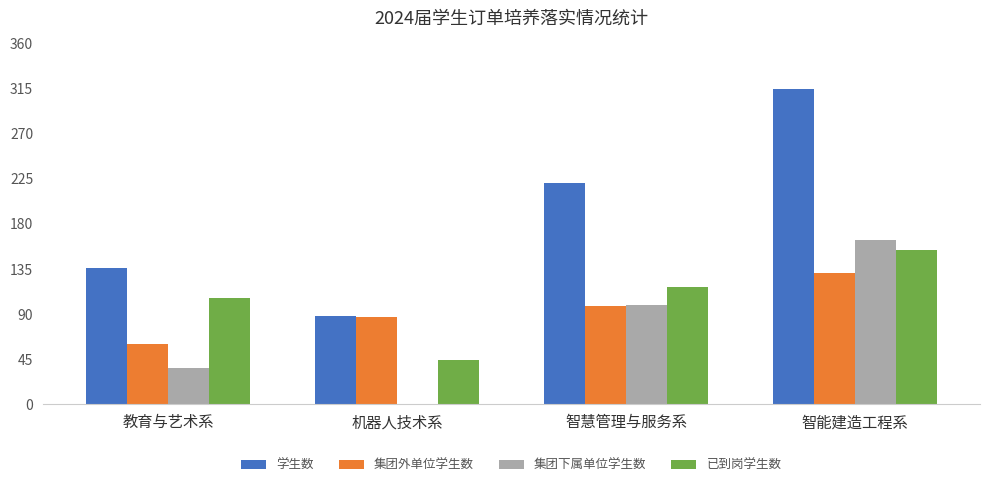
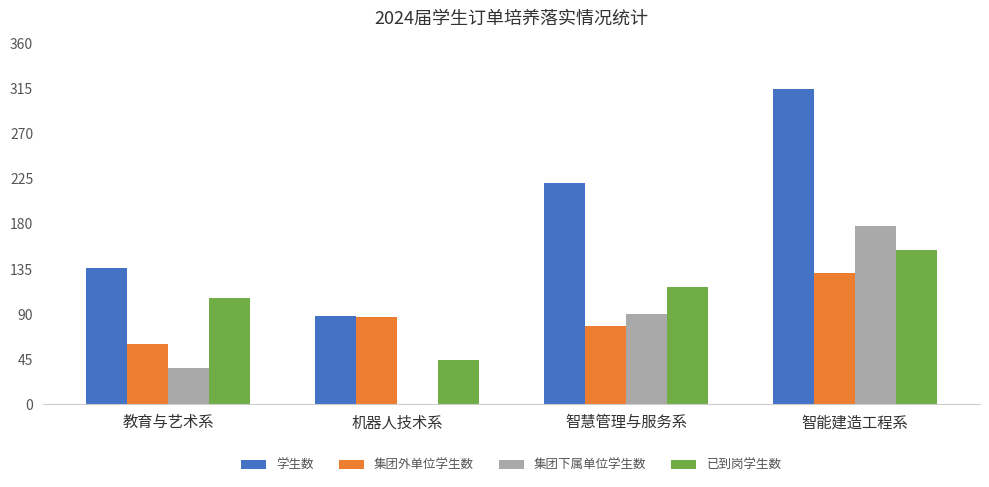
  {
    "学生数": {
      "教育与艺术系": 136,
      "机器人技术系": 88,
      "智慧管理与服务系": 221,
      "智能建造工程系": 314
    },
    "集团外单位学生数": {
      "教育与艺术系": 60,
      "机器人技术系": 87,
-     "智慧管理与服务系": 98,
+     "智慧管理与服务系": 78,
      "智能建造工程系": 131
    },
    "集团下属单位学生数": {
      "教育与艺术系": 36,
      "机器人技术系": 0,
-     "智慧管理与服务系": 99,
-     "智能建造工程系": 164
+     "智慧管理与服务系": 90,
+     "智能建造工程系": 178
    },
    "已到岗学生数": {
      "教育与艺术系": 106,
      "机器人技术系": 44,
      "智慧管理与服务系": 117,
      "智能建造工程系": 154
    }
  }
